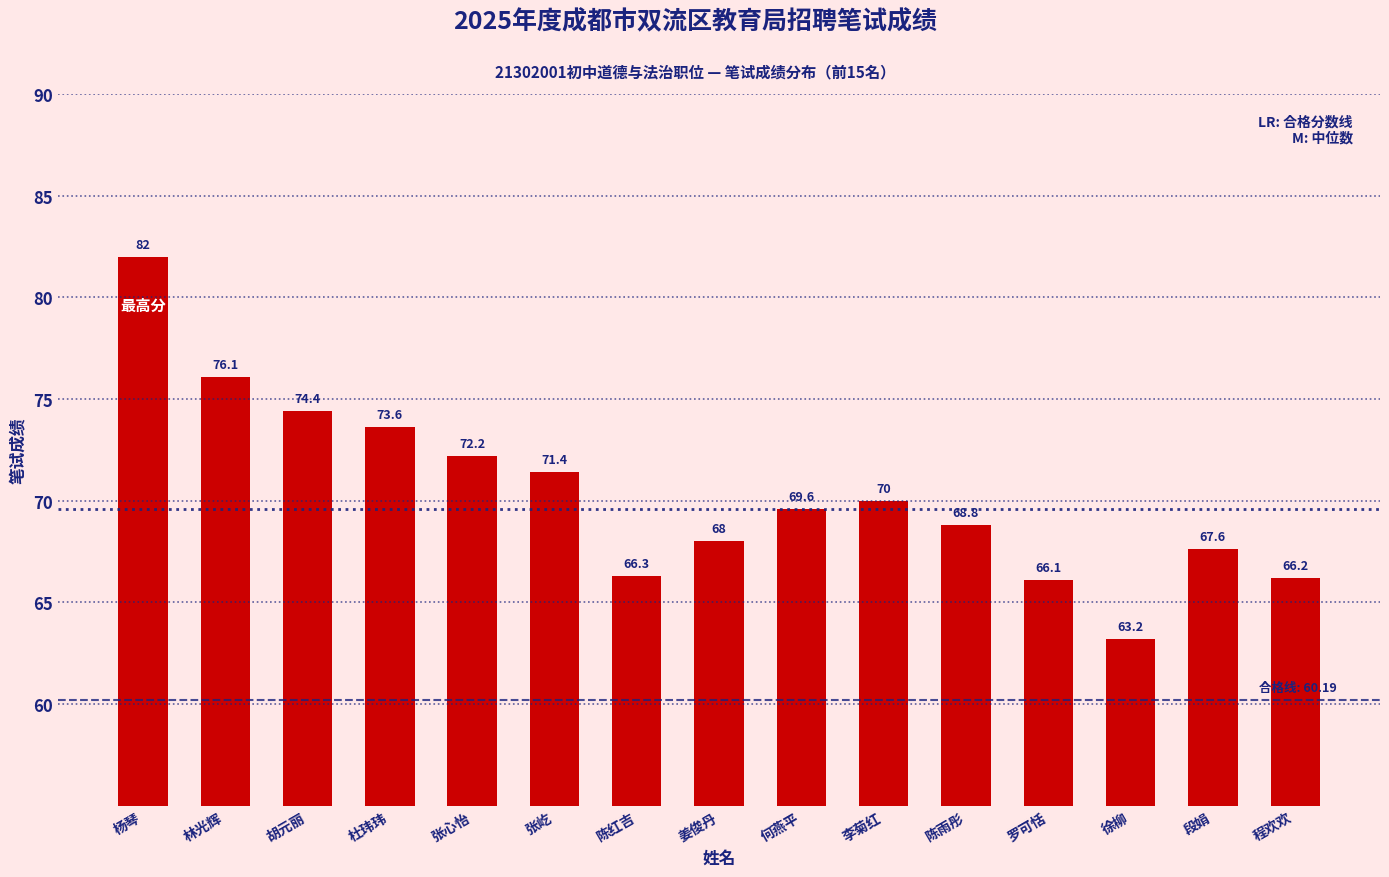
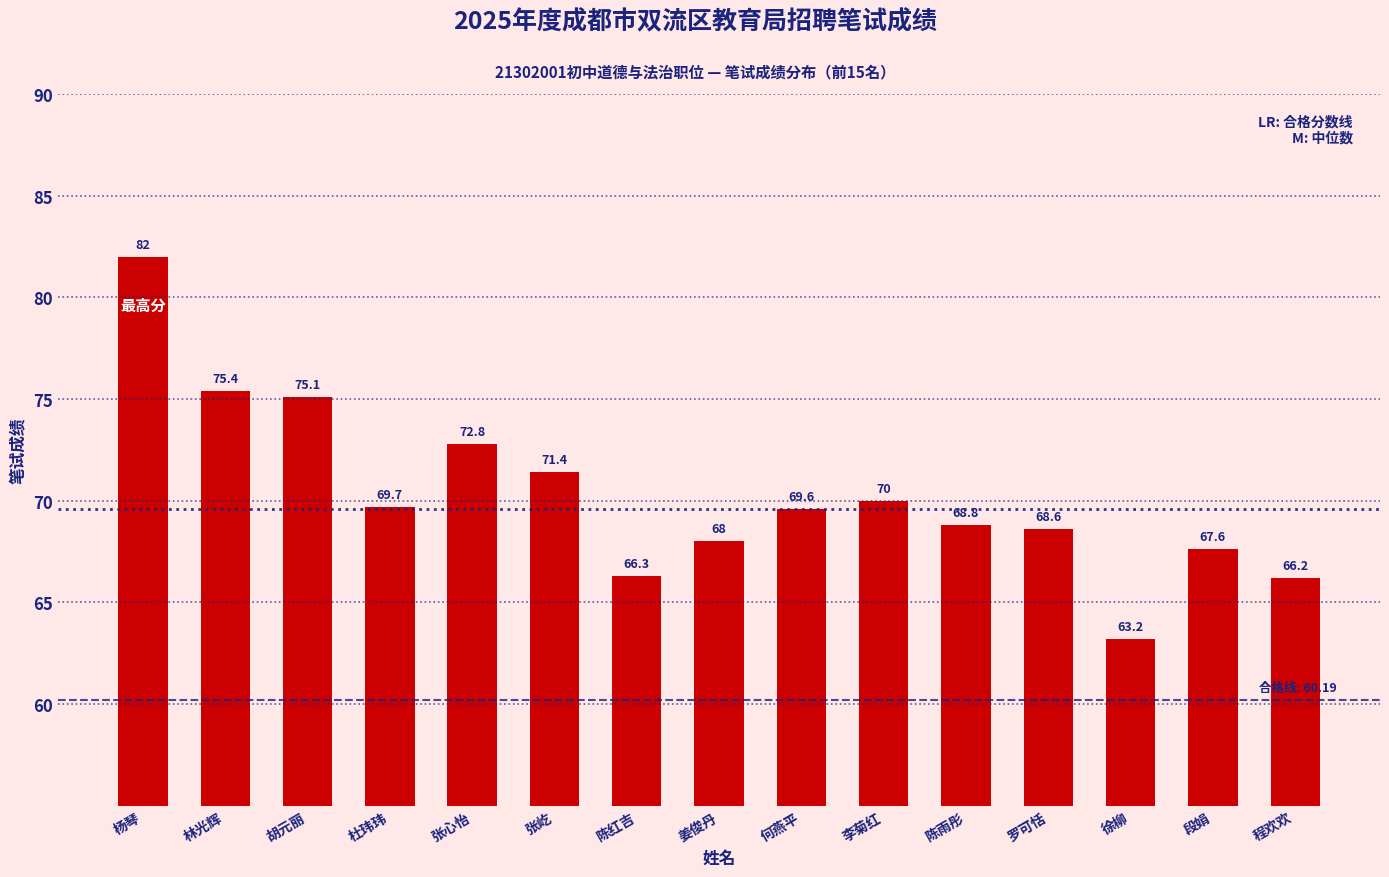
  {
    "杨琴": 82,
-   "林光辉": 76.1,
-   "胡元丽": 74.4,
-   "杜玮玮": 73.6,
-   "张心怡": 72.2,
+   "林光辉": 75.4,
+   "胡元丽": 75.1,
+   "杜玮玮": 69.7,
+   "张心怡": 72.8,
    "张屹": 71.4,
    "陈红吉": 66.3,
    "姜俊丹": 68,
    "何燕平": 69.6,
    "李菊红": 70,
    "陈雨彤": 68.8,
-   "罗可恬": 66.1,
+   "罗可恬": 68.6,
    "徐柳": 63.2,
    "段娟": 67.6,
    "程欢欢": 66.2
  }
